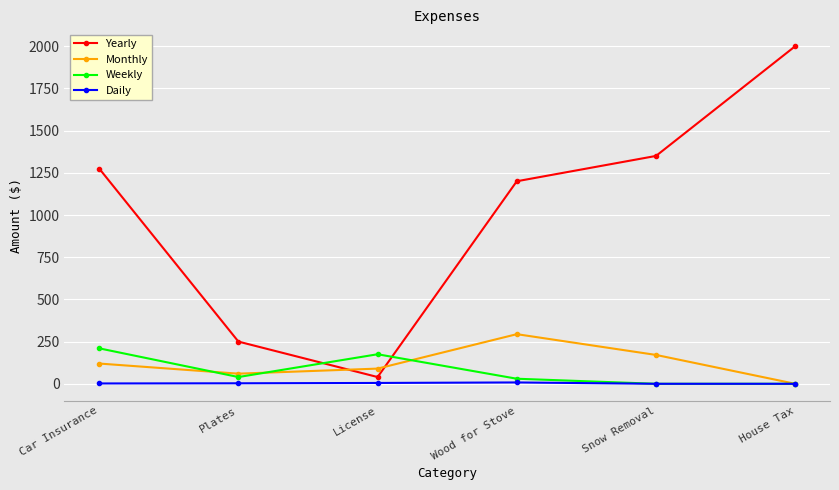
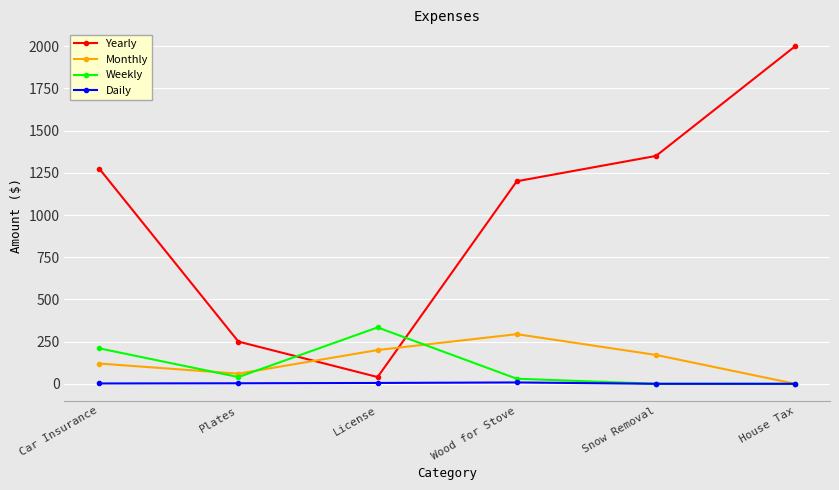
  {
    "Yearly": {
      "Car Insurance": 1280,
      "Plates": 250,
      "License": 40,
      "Wood for Stove": 1200,
      "Snow Removal": 1350,
      "House Tax": 2000
    },
    "Monthly": {
      "Car Insurance": 120,
      "Plates": 60,
-     "License": 90,
+     "License": 200,
      "Wood for Stove": 290,
      "Snow Removal": 170
    },
    "Weekly": {
      "Car Insurance": 210,
      "Plates": 40,
-     "License": 180,
+     "License": 330,
      "Wood for Stove": 30
    },
    "Daily": {
      "Car Insurance": 0,
      "Plates": 0,
      "License": 10,
      "Wood for Stove": 10
    }
  }
